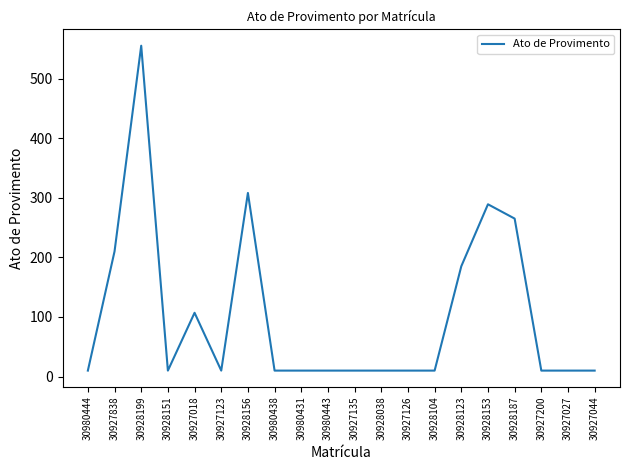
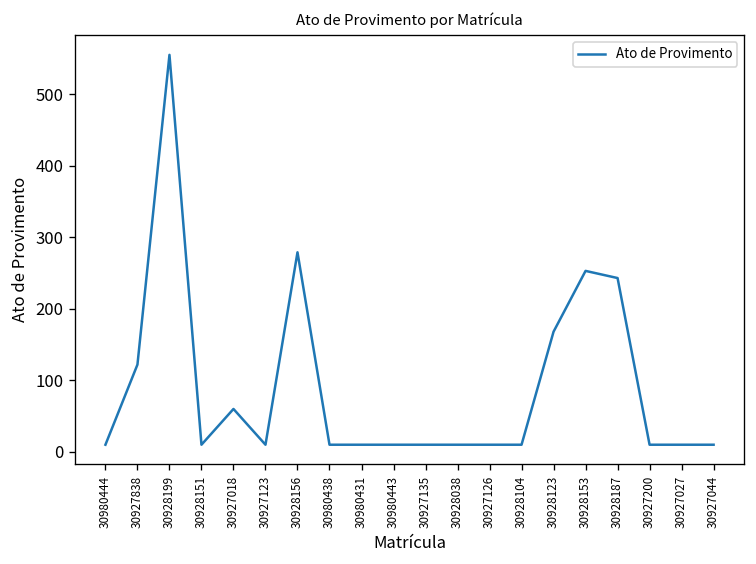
  {
    "30980444": 10,
-   "30927838": 210,
+   "30927838": 120,
    "30928199": 560,
    "30928151": 10,
-   "30927018": 110,
+   "30927018": 60,
    "30927123": 10,
-   "30928156": 310,
+   "30928156": 280,
    "30980438": 10,
    "30980431": 10,
    "30980443": 10,
    "30927135": 10,
    "30928038": 10,
    "30927126": 10,
    "30928104": 10,
-   "30928123": 190,
-   "30928153": 290,
-   "30928187": 270,
+   "30928123": 170,
+   "30928153": 250,
+   "30928187": 240,
    "30927200": 10,
    "30927027": 10,
    "30927044": 10
  }
